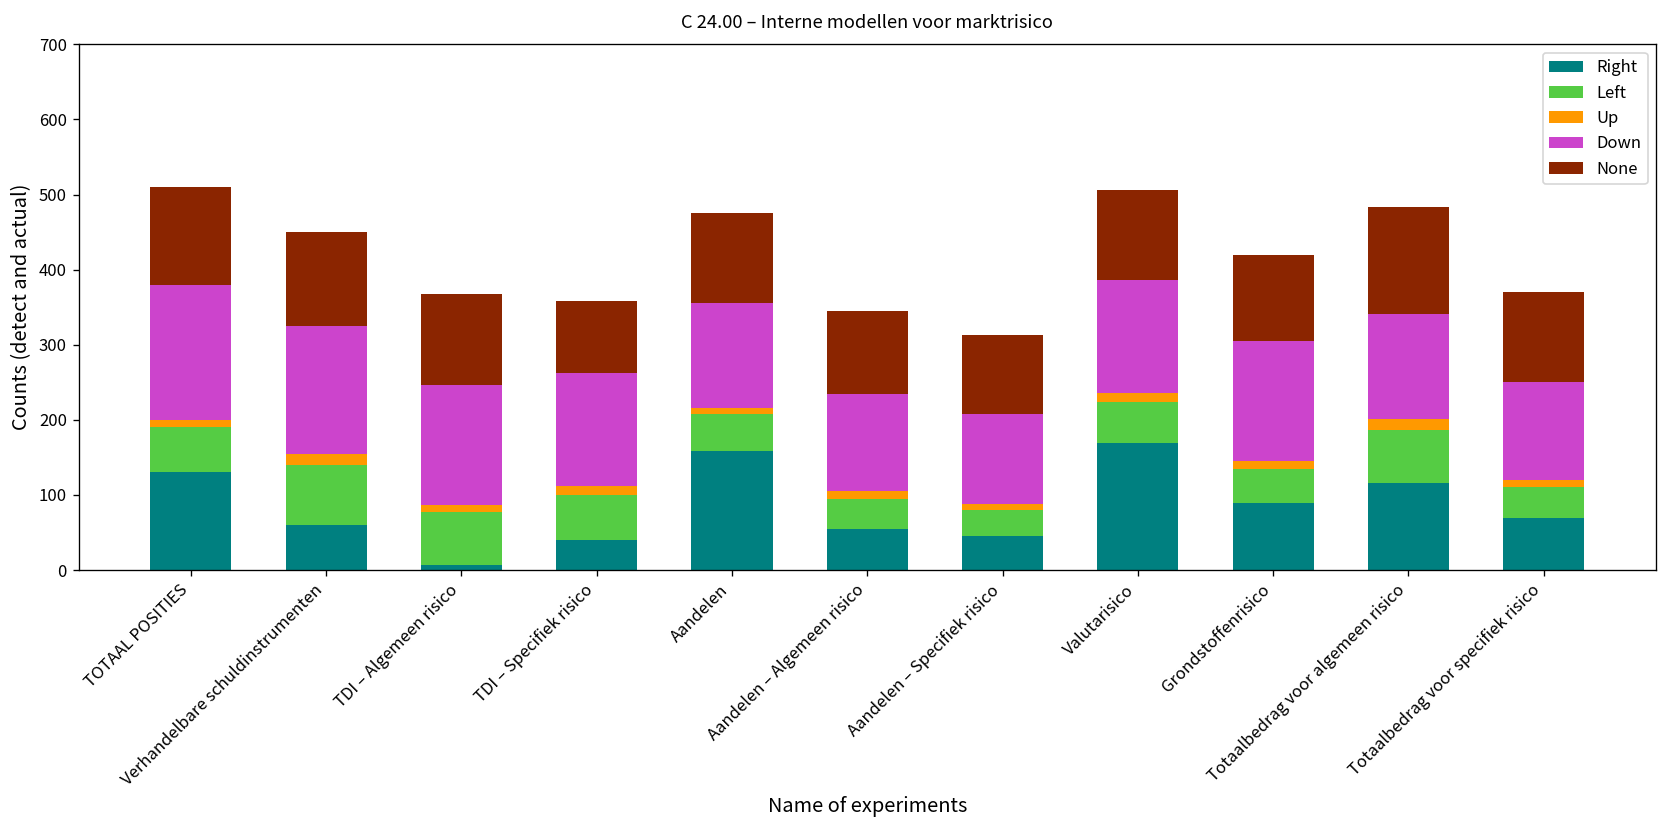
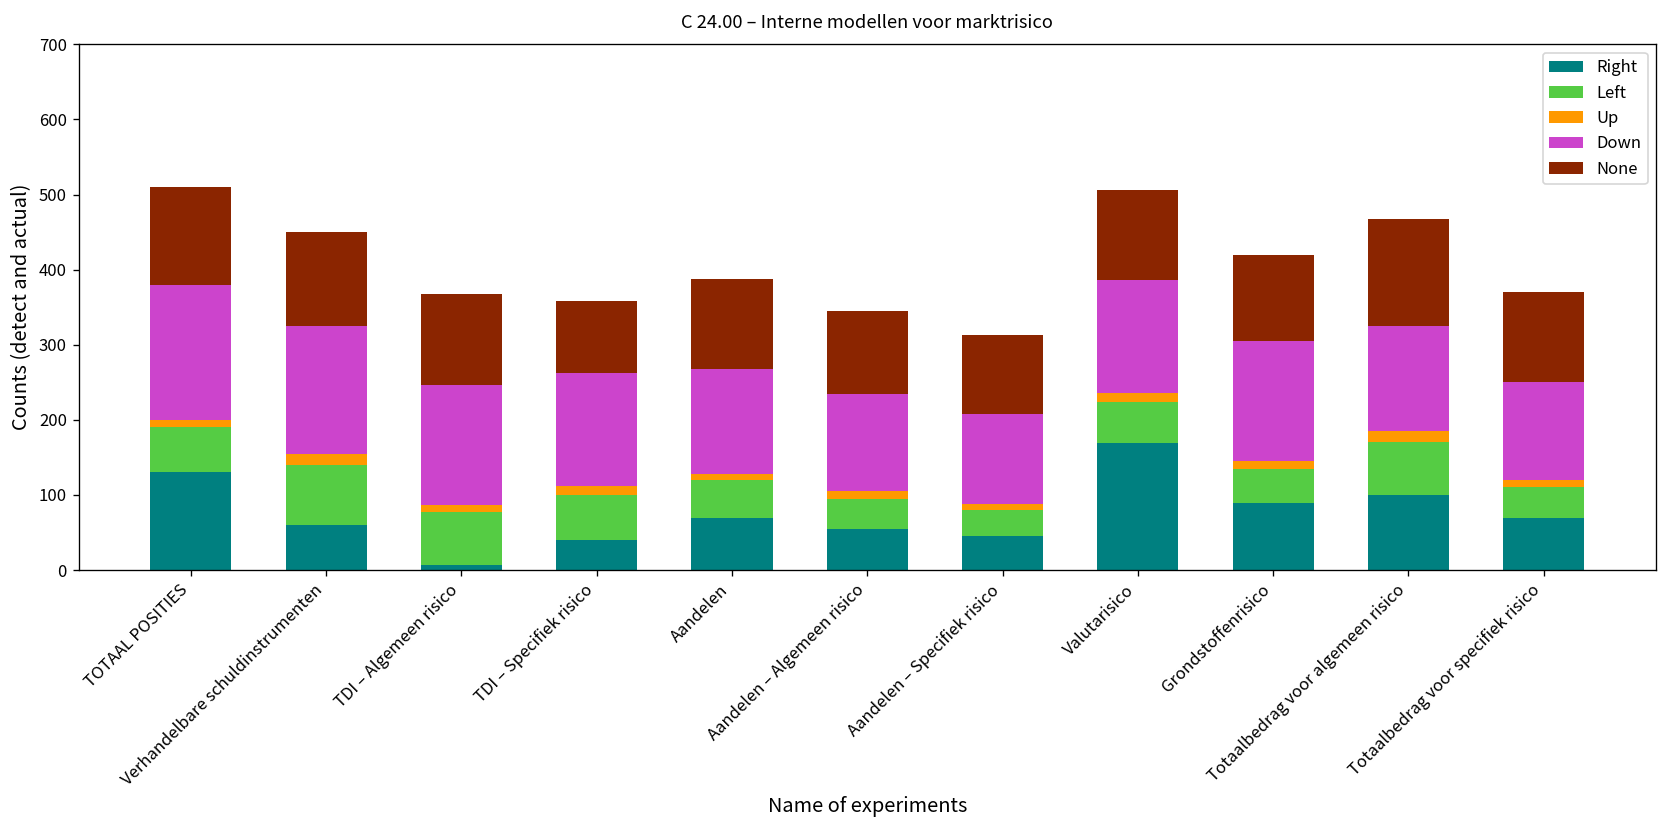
  {
    "Right": {
      "TOTAAL POSITIES": 130,
      "Verhandelbare schuldinstrumenten": 60,
      "TDI – Algemeen risico": 10,
      "TDI – Specifiek risico": 40,
-     "Aandelen": 160,
+     "Aandelen": 70,
      "Aandelen – Algemeen risico": 60,
      "Aandelen – Specifiek risico": 50,
      "Valutarisico": 170,
      "Grondstoffenrisico": 90,
-     "Totaalbedrag voor algemeen risico": 120,
+     "Totaalbedrag voor algemeen risico": 100,
      "Totaalbedrag voor specifiek risico": 70
    },
    "Left": {
      "TOTAAL POSITIES": 60,
      "Verhandelbare schuldinstrumenten": 80,
      "TDI – Algemeen risico": 70,
      "TDI – Specifiek risico": 60,
      "Aandelen": 50,
      "Aandelen – Algemeen risico": 40,
      "Aandelen – Specifiek risico": 40,
      "Valutarisico": 60,
      "Grondstoffenrisico": 50,
      "Totaalbedrag voor algemeen risico": 70,
      "Totaalbedrag voor specifiek risico": 40
    },
    "Up": {
      "TOTAAL POSITIES": 10,
      "Verhandelbare schuldinstrumenten": 20,
      "TDI – Algemeen risico": 10,
      "TDI – Specifiek risico": 10,
      "Aandelen": 10,
      "Aandelen – Algemeen risico": 10,
      "Aandelen – Specifiek risico": 10,
      "Valutarisico": 10,
      "Grondstoffenrisico": 10,
      "Totaalbedrag voor algemeen risico": 20,
      "Totaalbedrag voor specifiek risico": 10
    },
    "Down": {
      "TOTAAL POSITIES": 180,
      "Verhandelbare schuldinstrumenten": 170,
      "TDI – Algemeen risico": 160,
      "TDI – Specifiek risico": 150,
      "Aandelen": 140,
      "Aandelen – Algemeen risico": 130,
      "Aandelen – Specifiek risico": 120,
      "Valutarisico": 150,
      "Grondstoffenrisico": 160,
      "Totaalbedrag voor algemeen risico": 140,
      "Totaalbedrag voor specifiek risico": 130
    },
    "None": {
      "TOTAAL POSITIES": 130,
      "Verhandelbare schuldinstrumenten": 130,
      "TDI – Algemeen risico": 120,
      "TDI – Specifiek risico": 100,
      "Aandelen": 120,
      "Aandelen – Algemeen risico": 110,
      "Aandelen – Specifiek risico": 110,
      "Valutarisico": 120,
      "Grondstoffenrisico": 120,
      "Totaalbedrag voor algemeen risico": 140,
      "Totaalbedrag voor specifiek risico": 120
    }
  }
